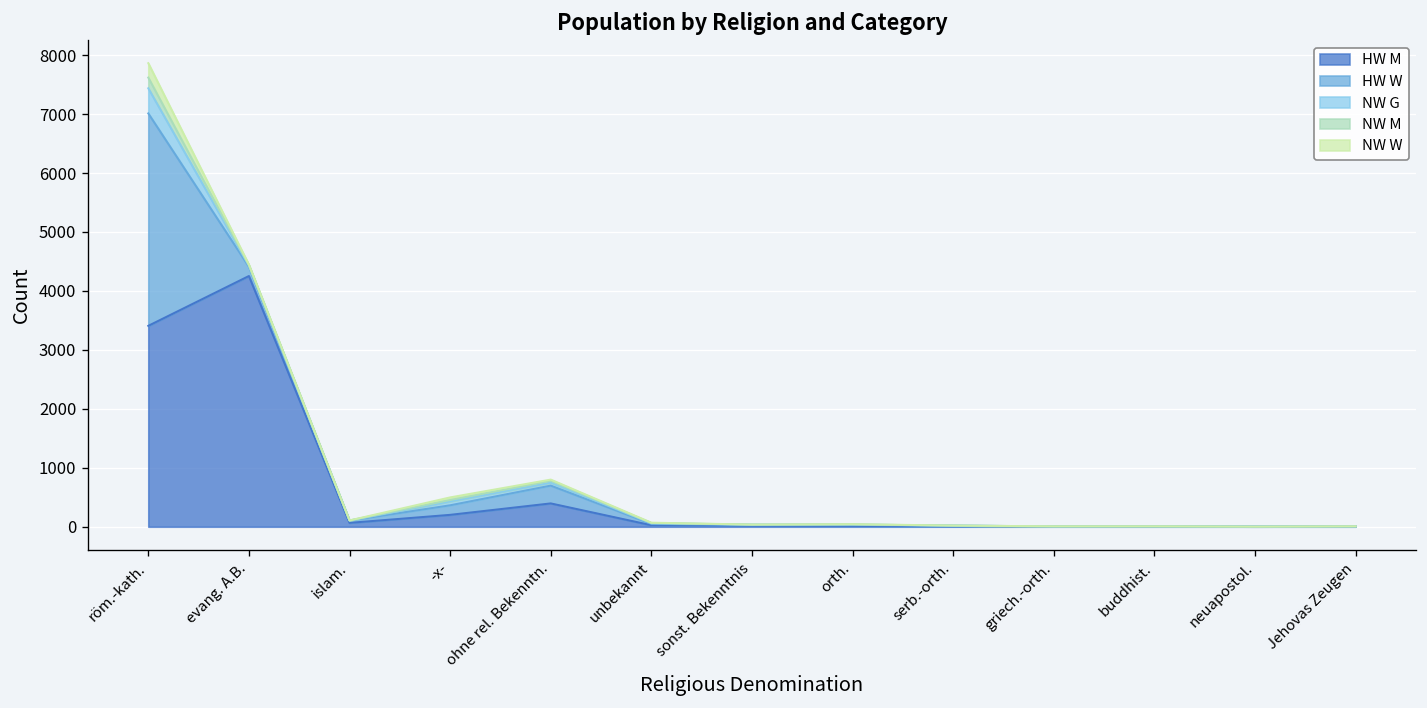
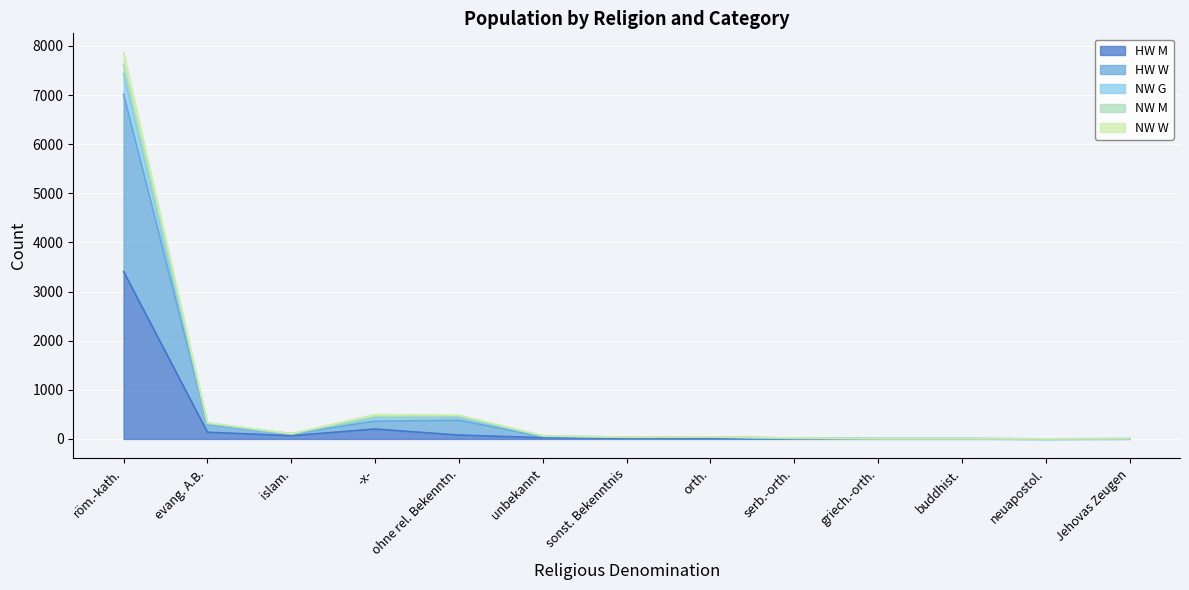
  {
    "HW M": {
      "röm.-kath.": 3400,
-     "evang. A.B.": 4300,
+     "evang. A.B.": 100,
      "-x-": 200,
-     "ohne rel. Bekenntn.": 400
+     "ohne rel. Bekenntn.": 100
    }
  }
